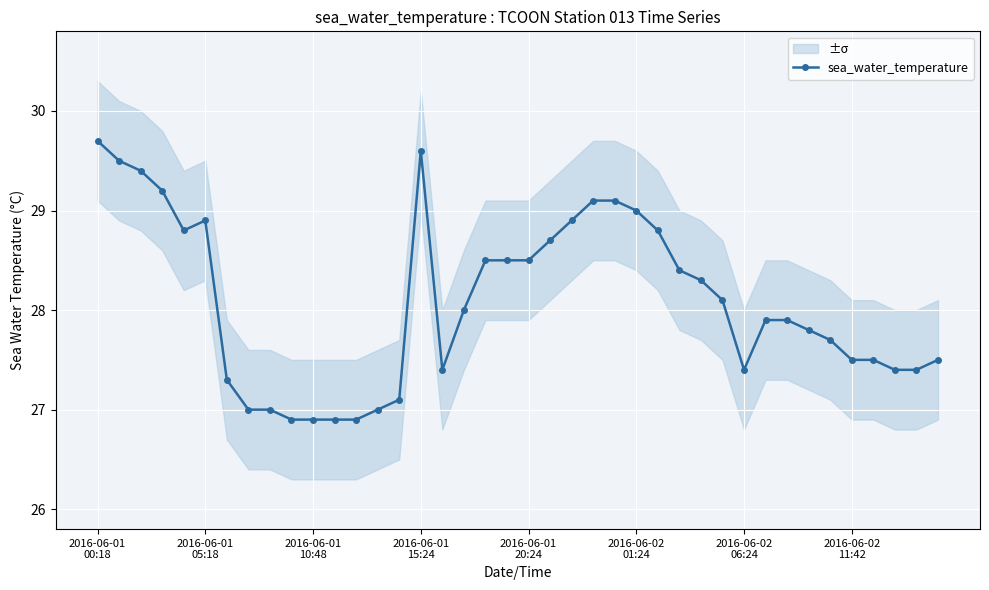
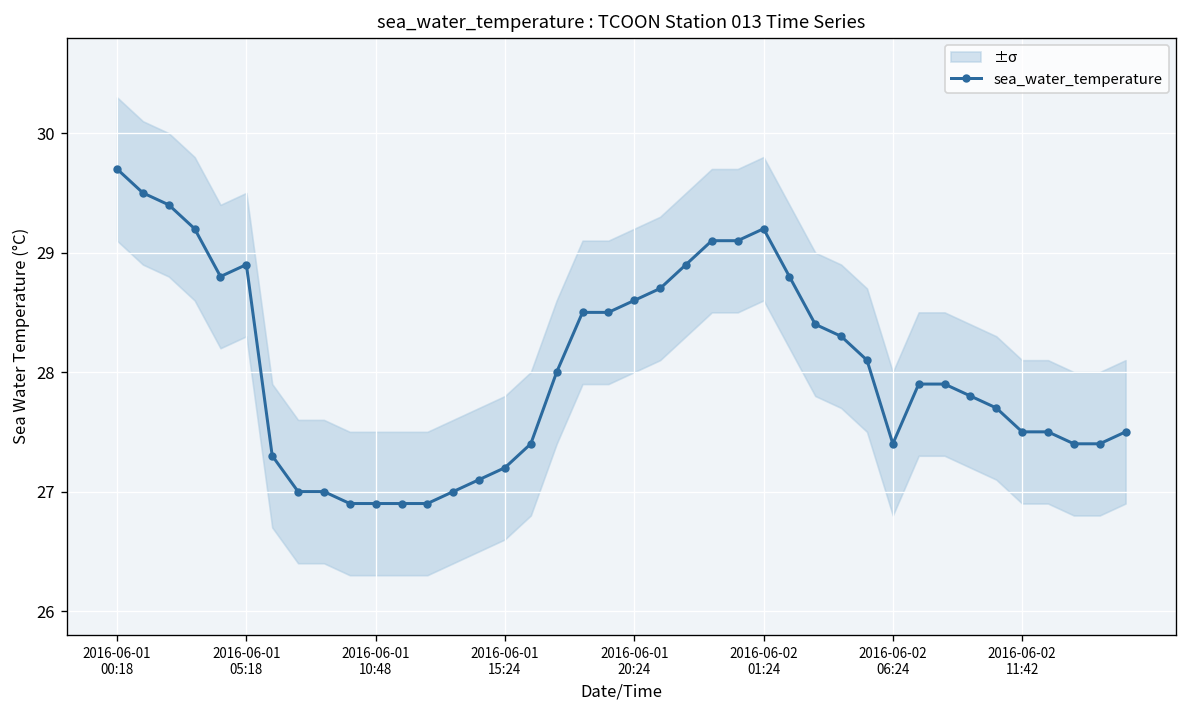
  {
    "sea_water_temperature": {
      "2016-06-01 00:18": 29.7,
      "2016-06-01 05:18": 28.9,
      "2016-06-01 10:48": 26.9,
-     "2016-06-01 15:24": 29.6,
-     "2016-06-01 20:24": 28.5,
-     "2016-06-02 01:24": 29.0,
+     "2016-06-01 15:24": 27.2,
+     "2016-06-01 20:24": 28.6,
+     "2016-06-02 01:24": 29.2,
      "2016-06-02 06:24": 27.4,
      "2016-06-02 11:42": 27.5
    }
  }
